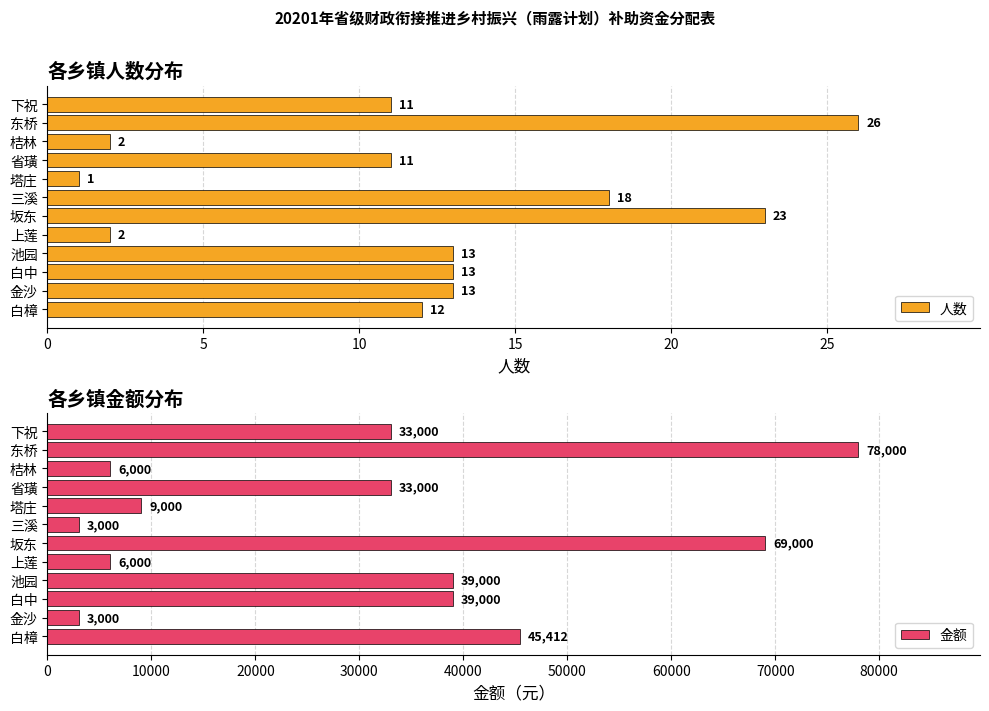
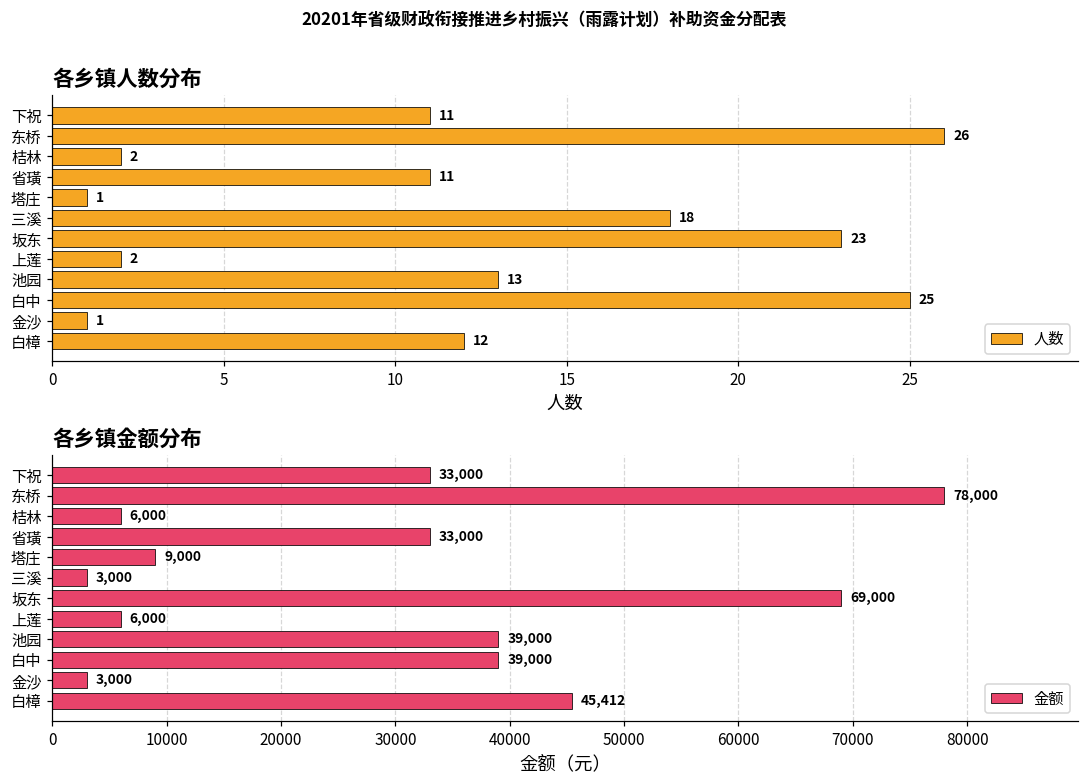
  {
    "各乡镇人数分布": {
      "下祝": "11",
      "东桥": "26",
      "桔林": "2",
      "省璜": "11",
      "塔庄": "1",
      "三溪": "18",
      "坂东": "23",
      "上莲": "2",
      "池园": "13",
-     "白中": "13",
-     "金沙": "13",
+     "白中": "25",
+     "金沙": "1",
      "白樟": "12"
    },
    "各乡镇金额分布": {
      "下祝": "33,000",
      "东桥": "78,000",
      "桔林": "6,000",
      "省璜": "33,000",
      "塔庄": "9,000",
      "三溪": "3,000",
      "坂东": "69,000",
      "上莲": "6,000",
      "池园": "39,000",
      "白中": "39,000",
      "金沙": "3,000",
      "白樟": "45,412"
    }
  }
